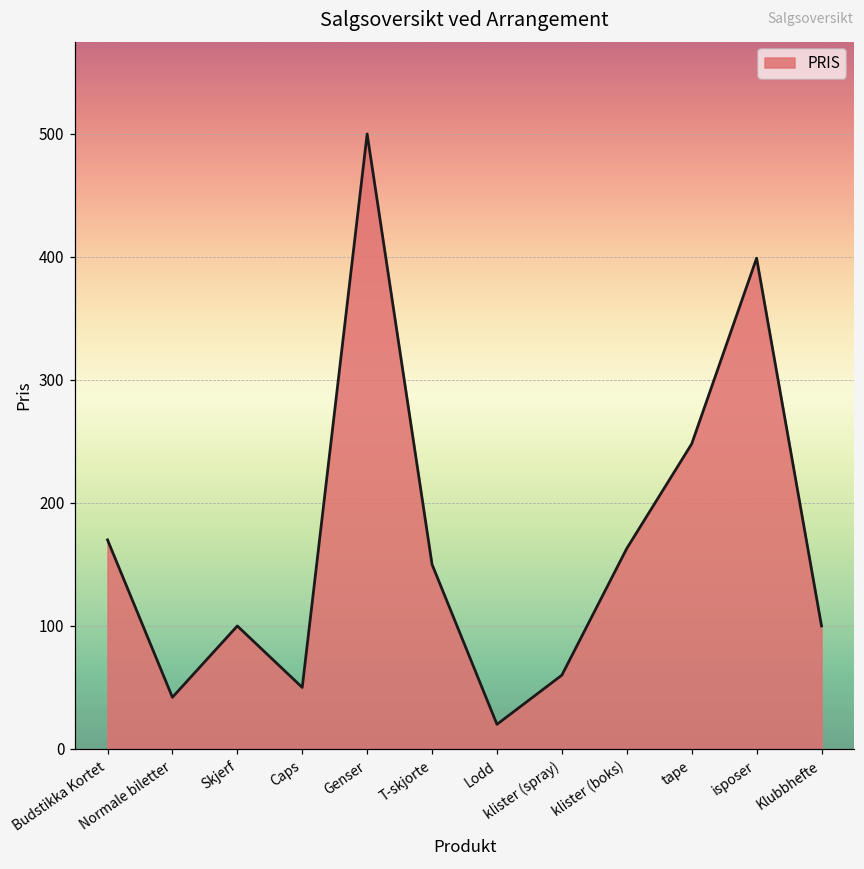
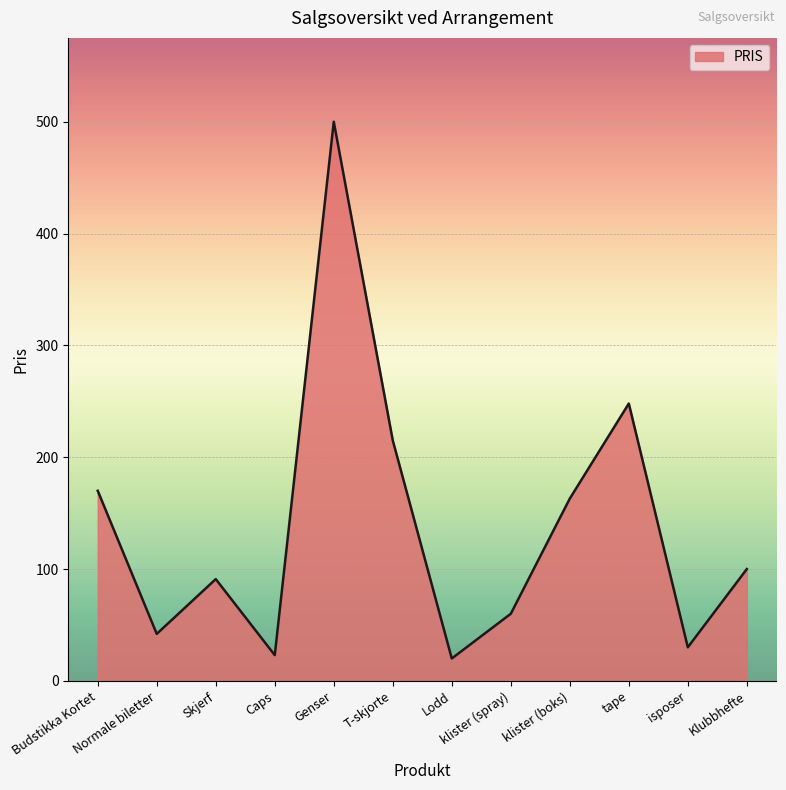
  {
    "Budstikka Kortet": 170,
    "Normale biletter": 42,
-   "Skjerf": 100,
-   "Caps": 50,
+   "Skjerf": 91,
+   "Caps": 23,
    "Genser": 500,
-   "T-skjorte": 150,
+   "T-skjorte": 215,
    "Lodd": 20,
    "klister (spray)": 60,
    "klister (boks)": 163,
    "tape": 248,
-   "isposer": 399,
+   "isposer": 30,
    "Klubbhefte": 100
  }
